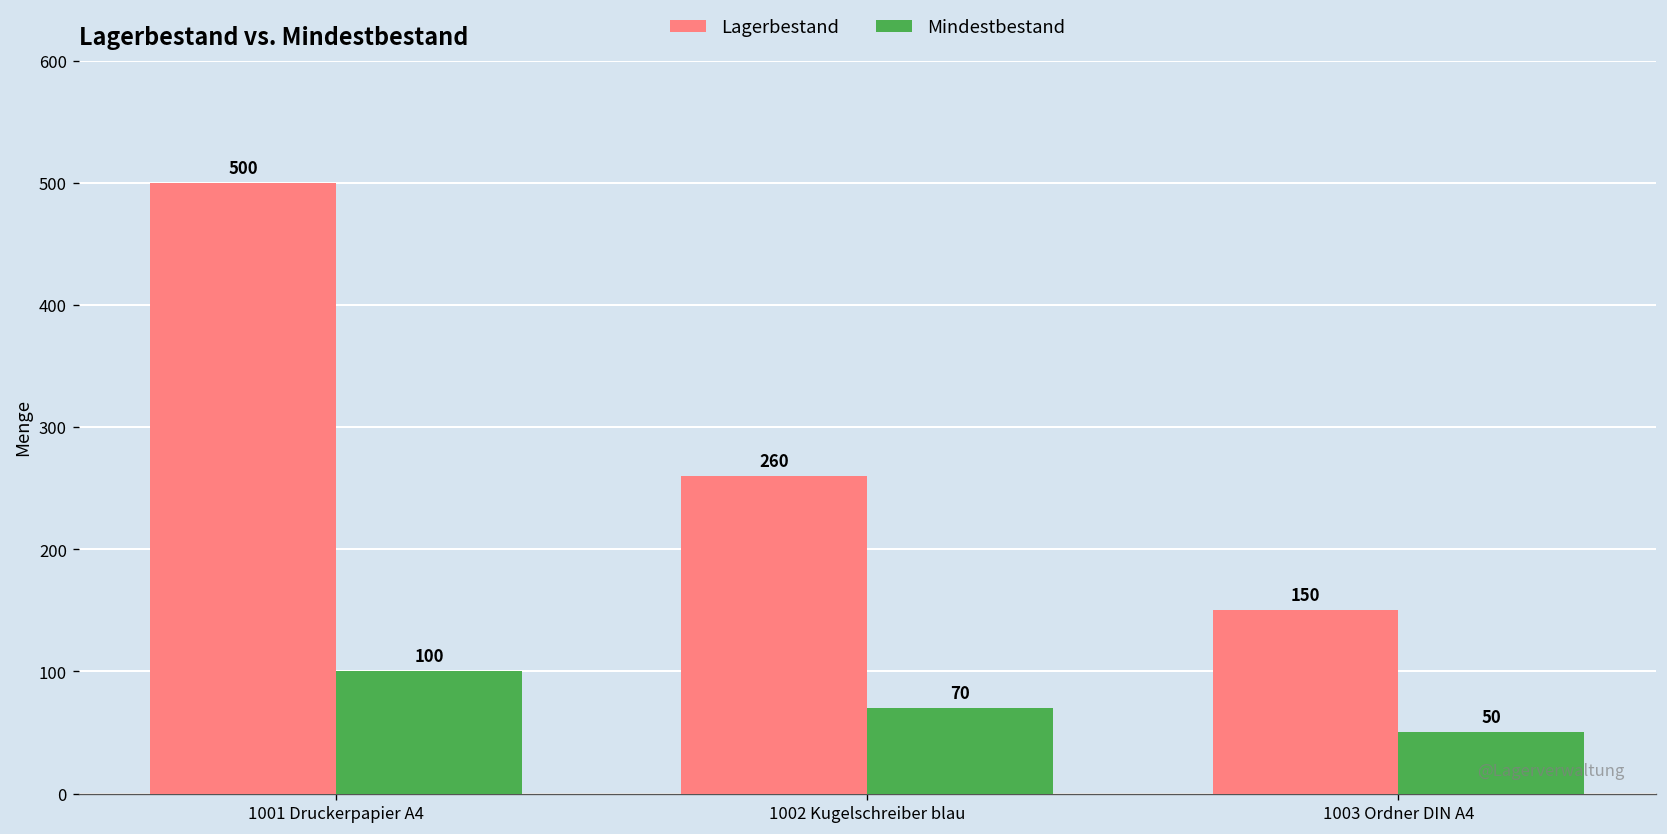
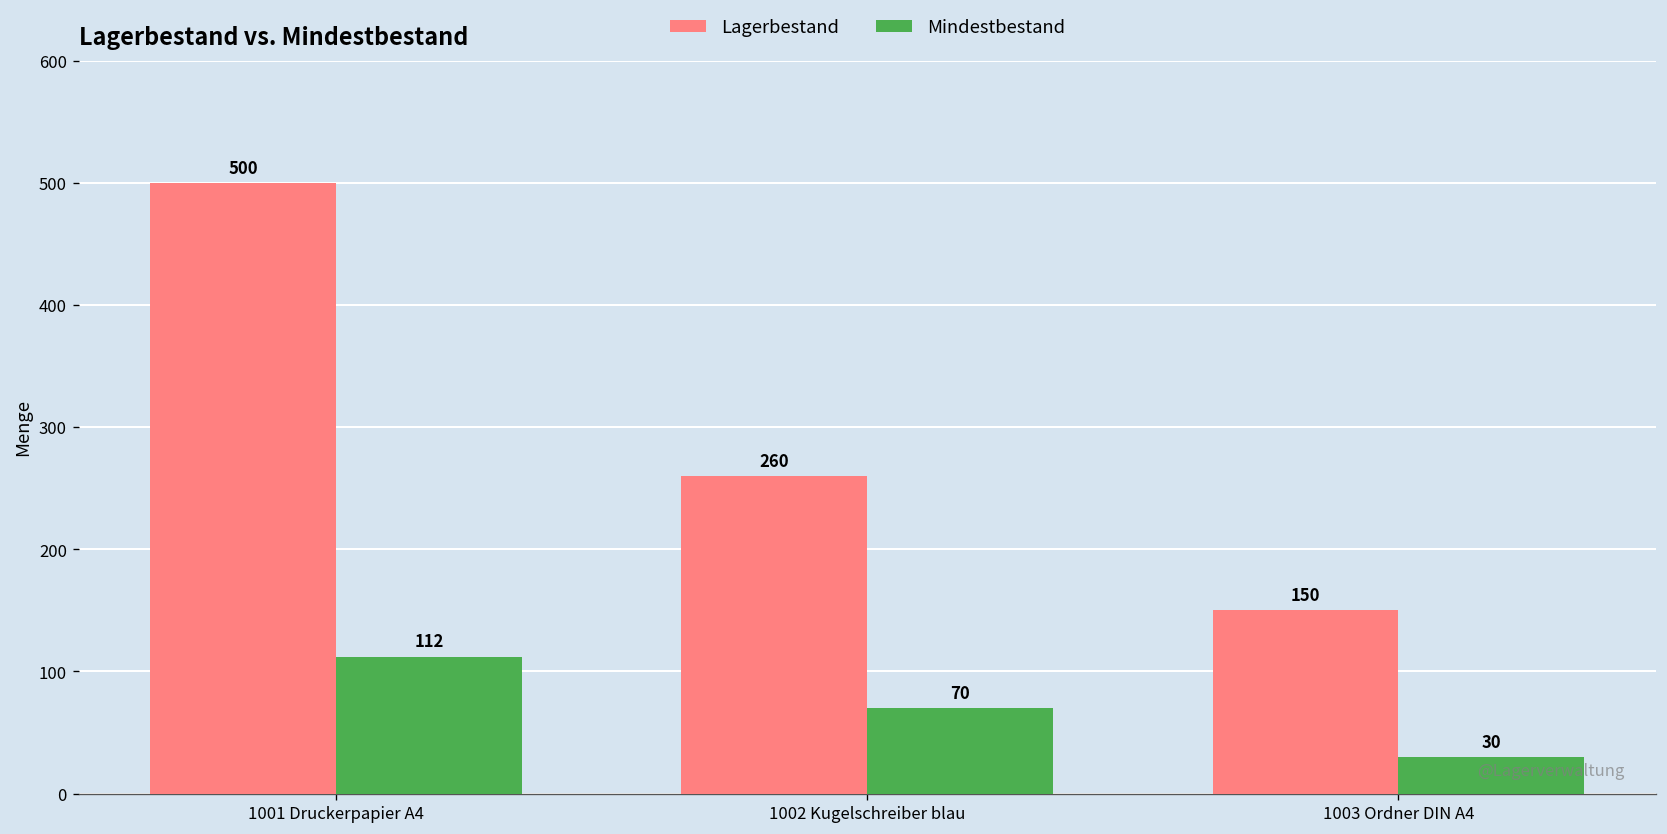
  {
    "Lagerbestand": {
      "1001 Druckerpapier A4": 500,
      "1002 Kugelschreiber blau": 260,
      "1003 Ordner DIN A4": 150
    },
    "Mindestbestand": {
-     "1001 Druckerpapier A4": 100,
+     "1001 Druckerpapier A4": 112,
      "1002 Kugelschreiber blau": 70,
-     "1003 Ordner DIN A4": 50
+     "1003 Ordner DIN A4": 30
    }
  }
